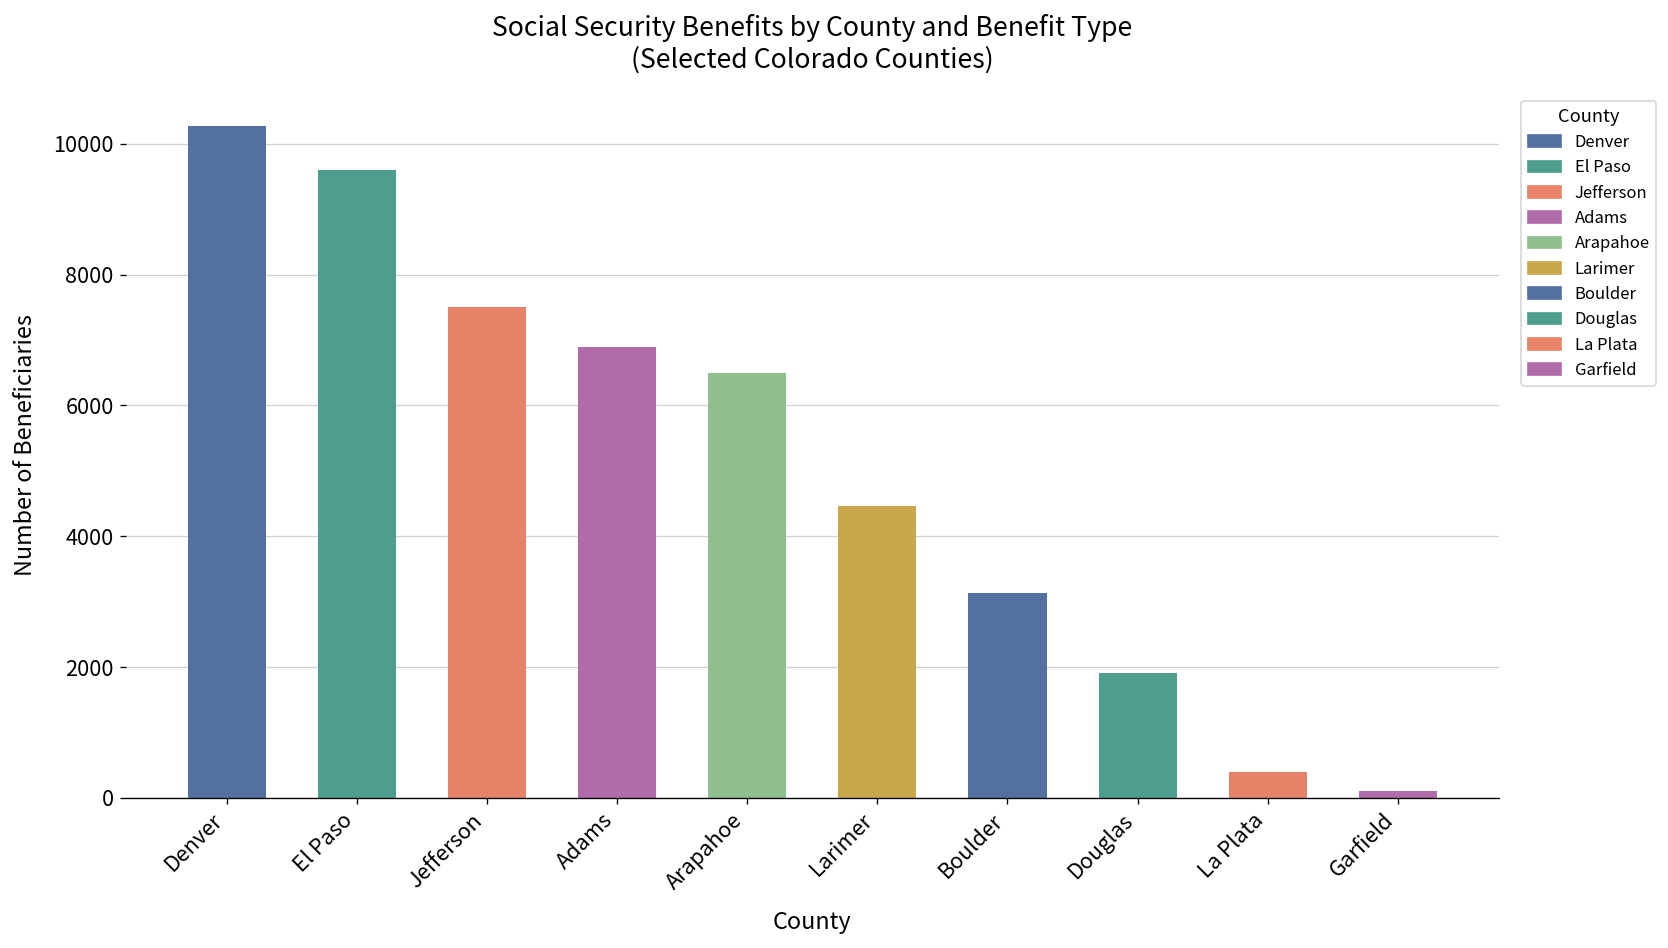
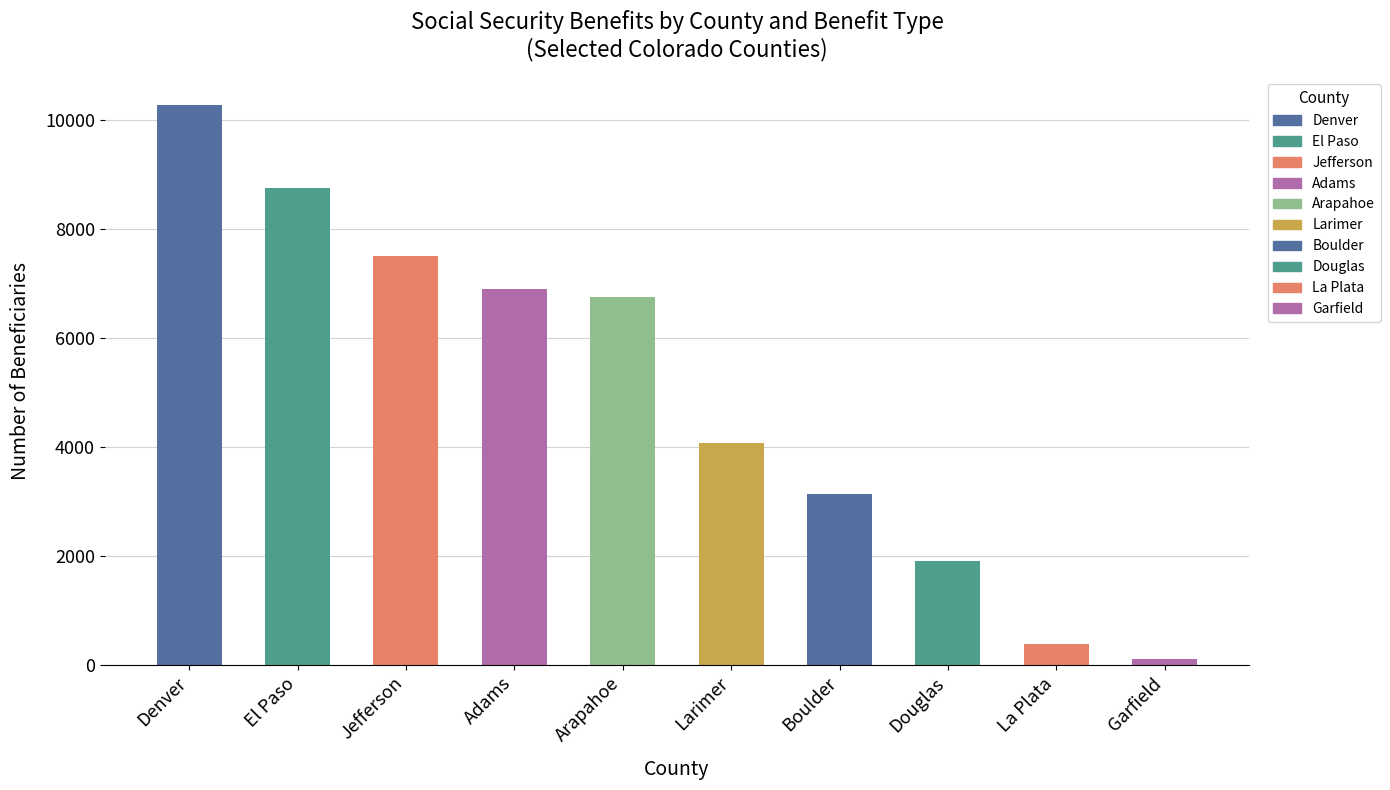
  {
    "Denver": 10300,
-   "El Paso": 9600,
+   "El Paso": 8800,
    "Jefferson": 7500,
    "Adams": 6900,
-   "Arapahoe": 6500,
-   "Larimer": 4500,
+   "Arapahoe": 6800,
+   "Larimer": 4100,
    "Boulder": 3100,
    "Douglas": 1900,
    "La Plata": 400,
    "Garfield": 100
  }
